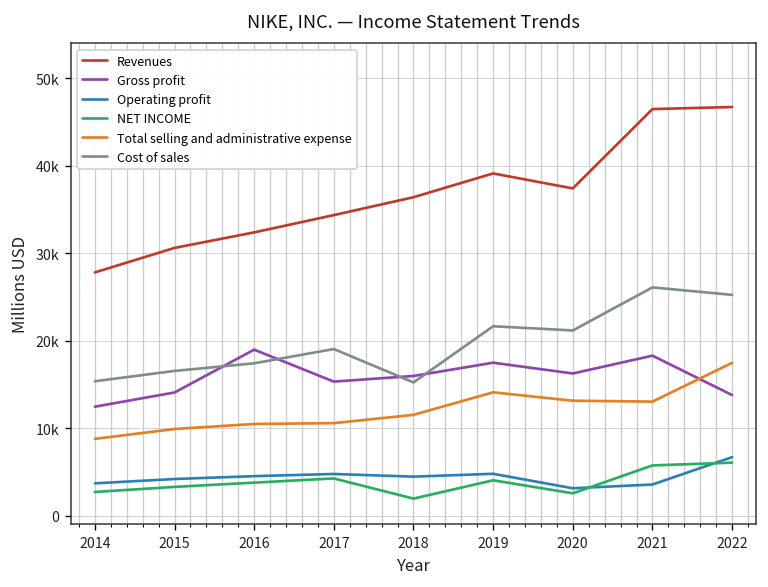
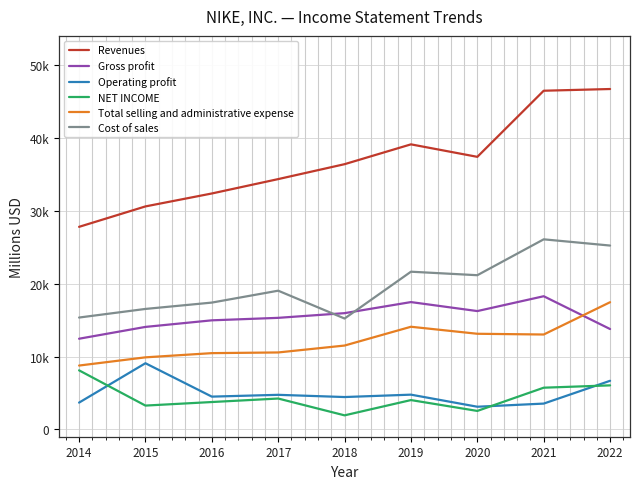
  {
    "Revenues": {
      "2014": 28000,
      "2015": 31000,
      "2016": 32000,
      "2017": 34000,
      "2018": 36000,
      "2019": 39000,
      "2020": 37000,
      "2021": 46000,
      "2022": 47000
    },
    "Gross profit": {
      "2014": 12000,
      "2015": 14000,
-     "2016": 19000,
+     "2016": 15000,
      "2017": 15000,
      "2018": 16000,
      "2019": 17000,
      "2020": 16000,
      "2021": 18000,
      "2022": 14000
    },
    "Operating profit": {
      "2014": 4000,
-     "2015": 4000,
+     "2015": 9000,
      "2016": 5000,
      "2017": 5000,
      "2018": 4000,
      "2019": 5000,
      "2020": 3000,
      "2021": 4000,
      "2022": 7000
    },
    "NET INCOME": {
-     "2014": 3000,
+     "2014": 8000,
      "2015": 3000,
      "2016": 4000,
      "2017": 4000,
      "2018": 2000,
      "2019": 4000,
      "2020": 3000,
      "2021": 6000,
      "2022": 6000
    },
    "Total selling and administrative expense": {
      "2014": 9000,
      "2015": 10000,
      "2016": 10000,
      "2017": 11000,
      "2018": 12000,
      "2019": 14000,
      "2020": 13000,
      "2021": 13000,
      "2022": 17000
    },
    "Cost of sales": {
      "2014": 15000,
      "2015": 17000,
      "2016": 17000,
      "2017": 19000,
      "2018": 15000,
      "2019": 22000,
      "2020": 21000,
      "2021": 26000,
      "2022": 25000
    }
  }
